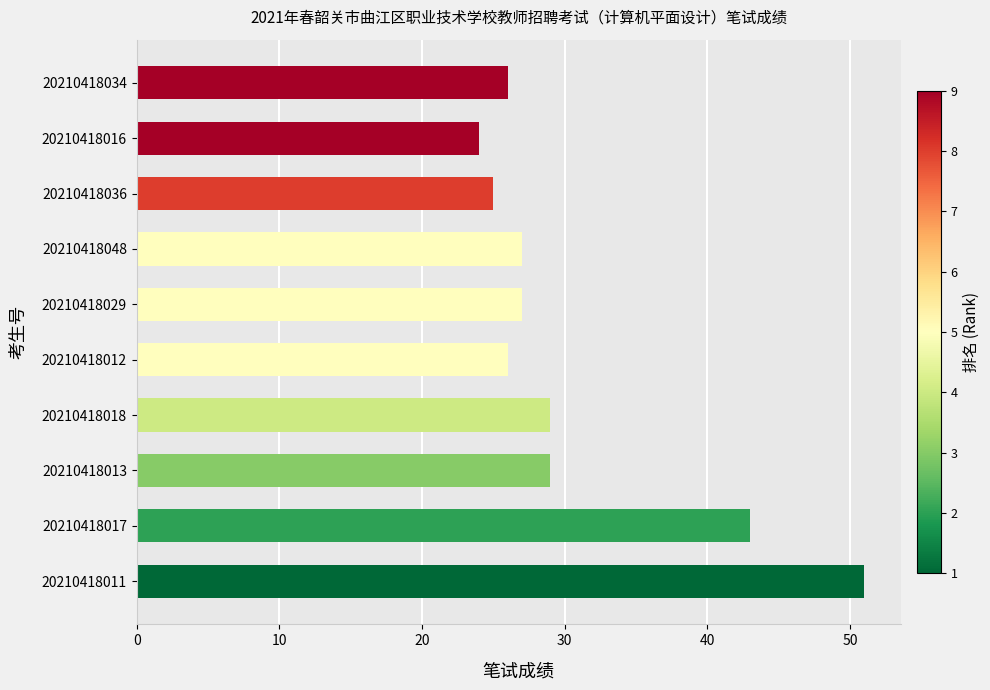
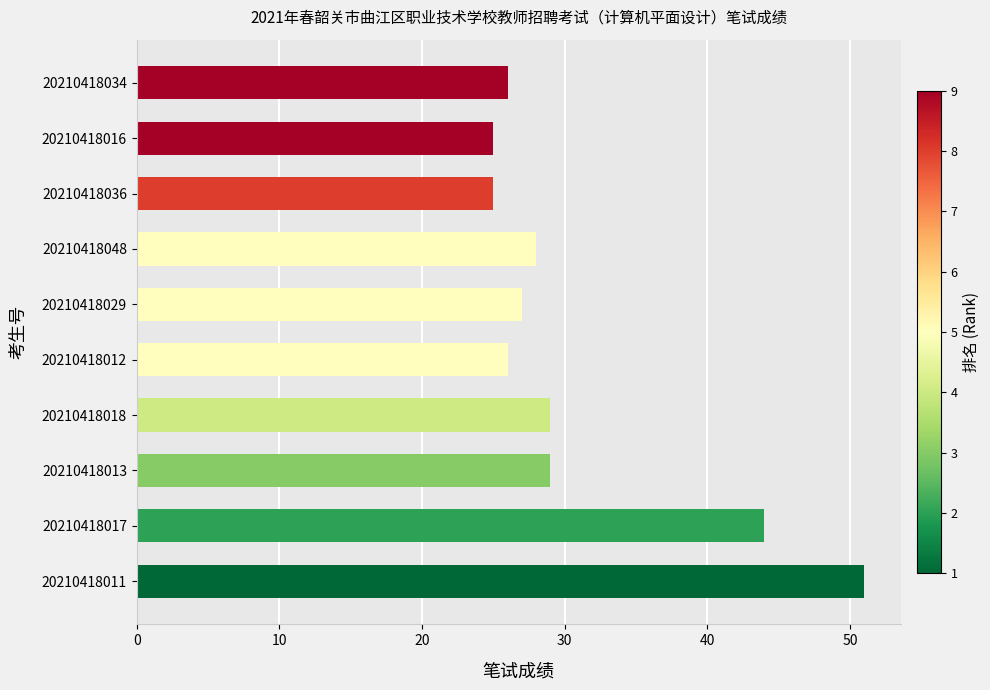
  {
    "20210418034": 26,
-   "20210418016": 24,
+   "20210418016": 25,
    "20210418036": 25,
-   "20210418048": 27,
+   "20210418048": 28,
    "20210418029": 27,
    "20210418012": 26,
    "20210418018": 29,
    "20210418013": 29,
-   "20210418017": 43,
+   "20210418017": 44,
    "20210418011": 51
  }
